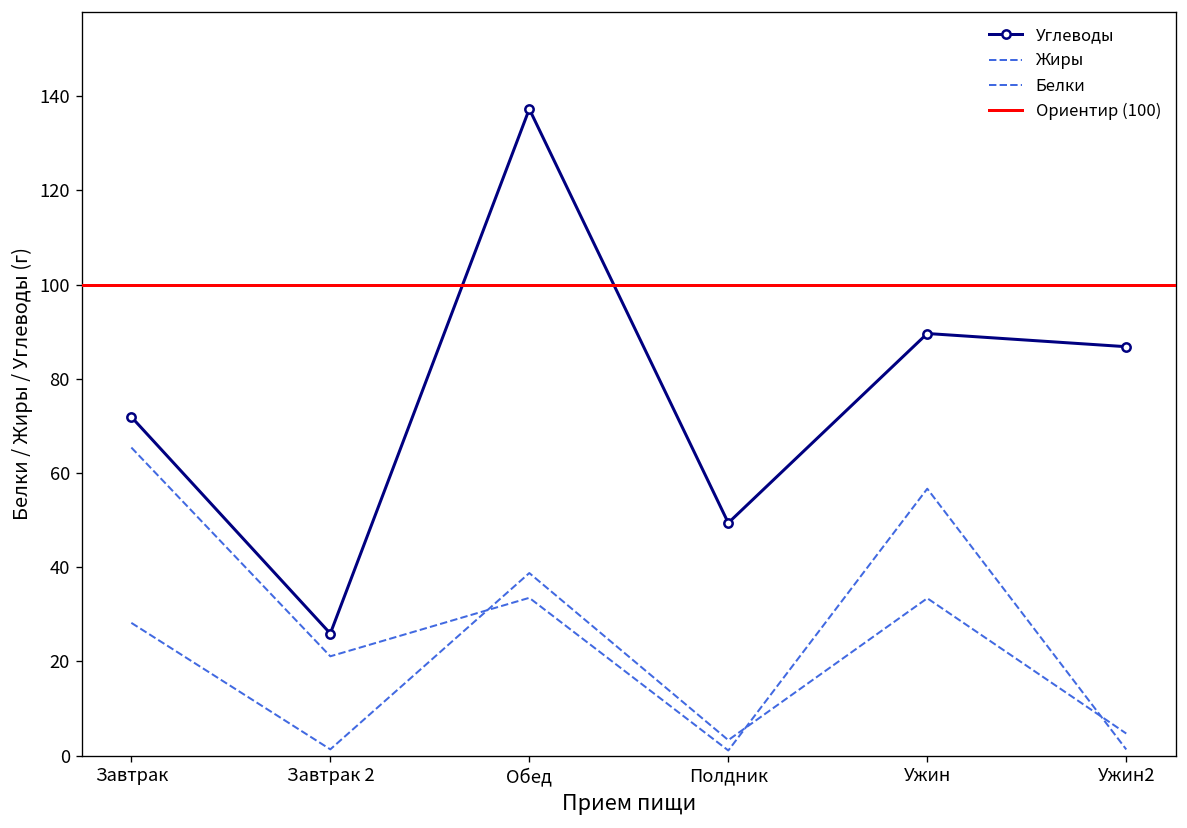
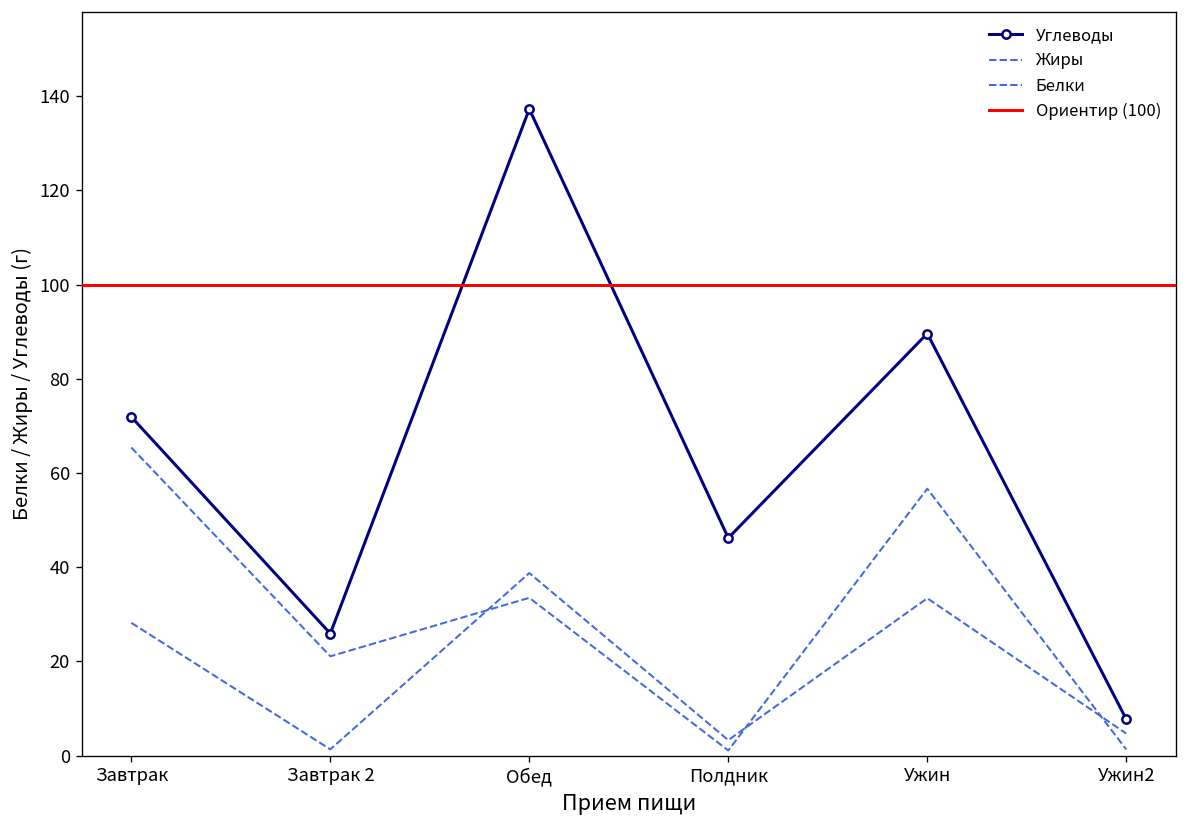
  {
    "Углеводы": {
      "Завтрак": 72,
      "Завтрак 2": 26,
      "Обед": 137,
-     "Полдник": 49,
+     "Полдник": 46,
      "Ужин": 90,
-     "Ужин2": 87
+     "Ужин2": 8
    }
  }
